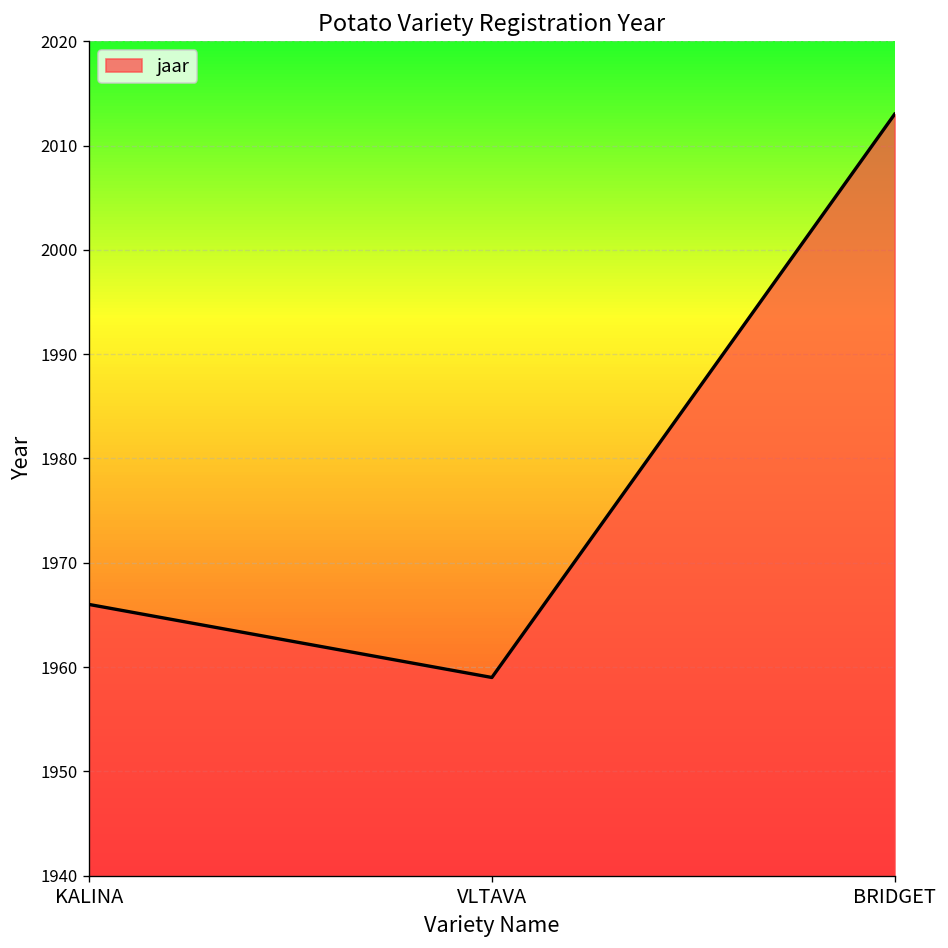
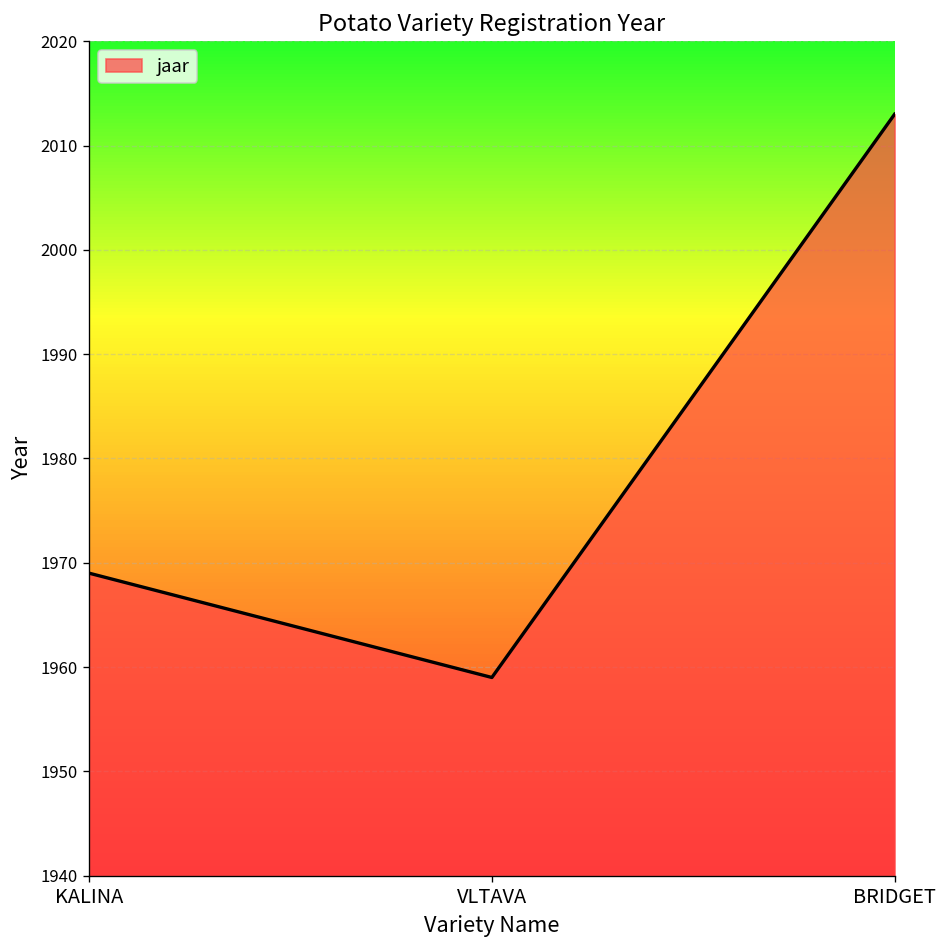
  {
-   "KALINA": 1966,
+   "KALINA": 1969,
    "VLTAVA": 1959,
    "BRIDGET": 2013
  }
